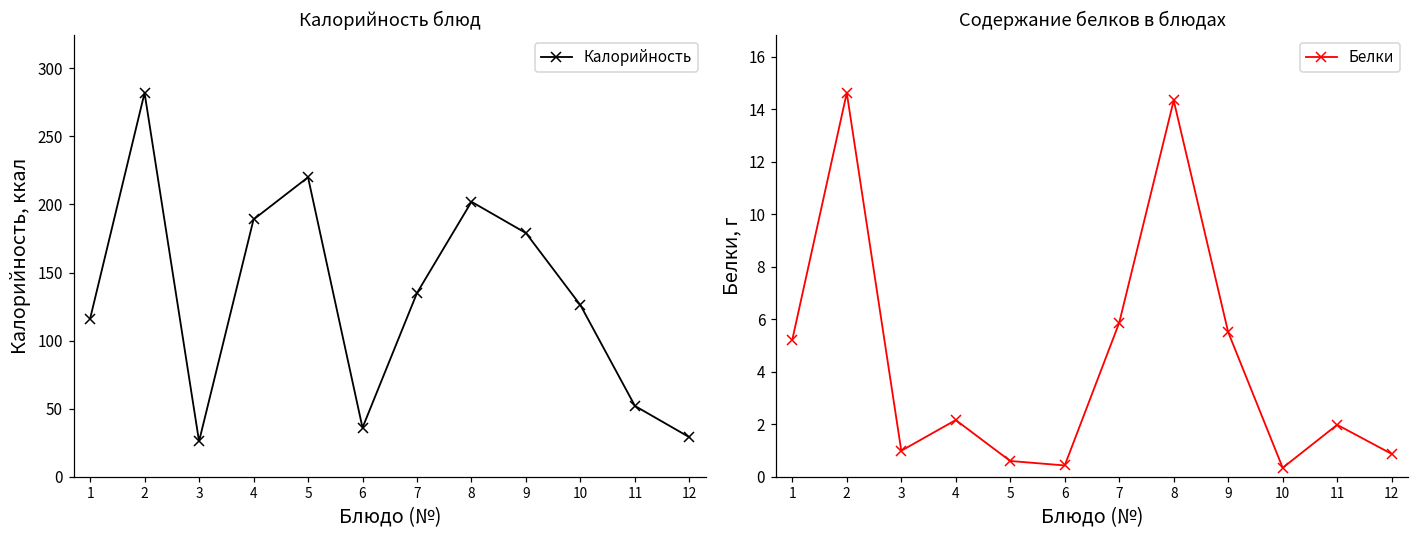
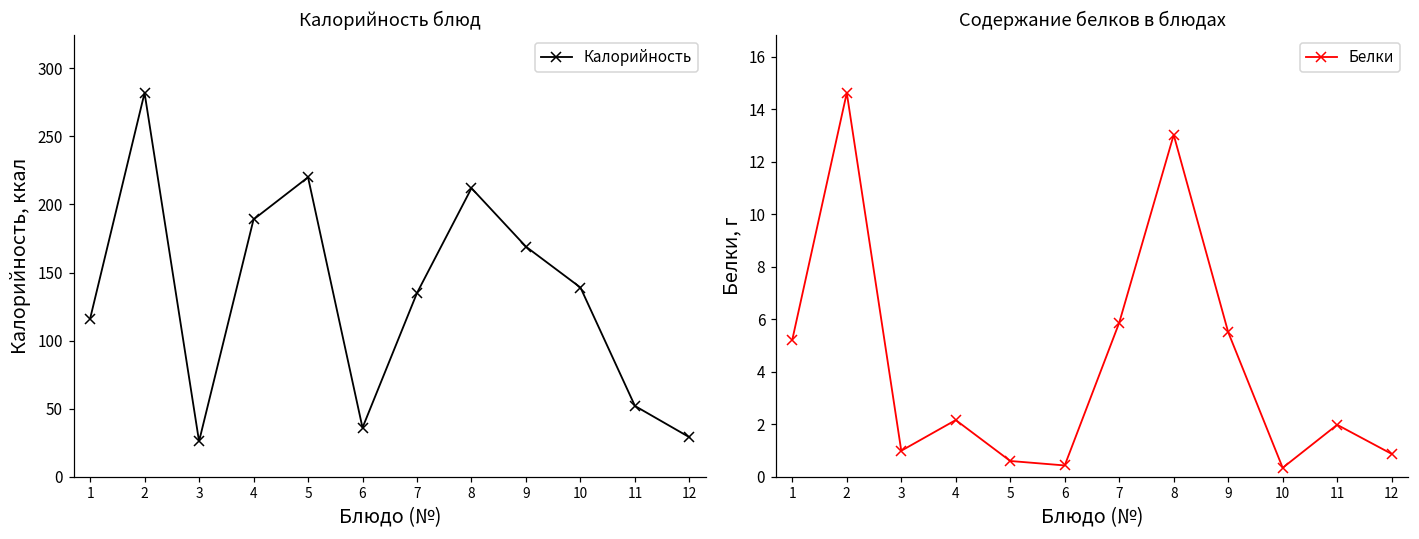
  {
    "Калорийность блюд": {
      "1": 116,
      "2": 282,
      "3": 26,
      "4": 189,
      "5": 220,
      "6": 36,
      "7": 135,
-     "8": 202,
-     "9": 179,
-     "10": 126,
+     "8": 212,
+     "9": 169,
+     "10": 139,
      "11": 52,
      "12": 29
    },
    "Содержание белков в блюдах": {
      "1": 5.2,
      "2": 14.6,
      "3": 1.0,
      "4": 2.2,
      "5": 0.6,
      "6": 0.4,
      "7": 5.9,
-     "8": 14.3,
+     "8": 13.0,
      "9": 5.5,
      "10": 0.3,
      "11": 2.0,
      "12": 0.9
    }
  }
